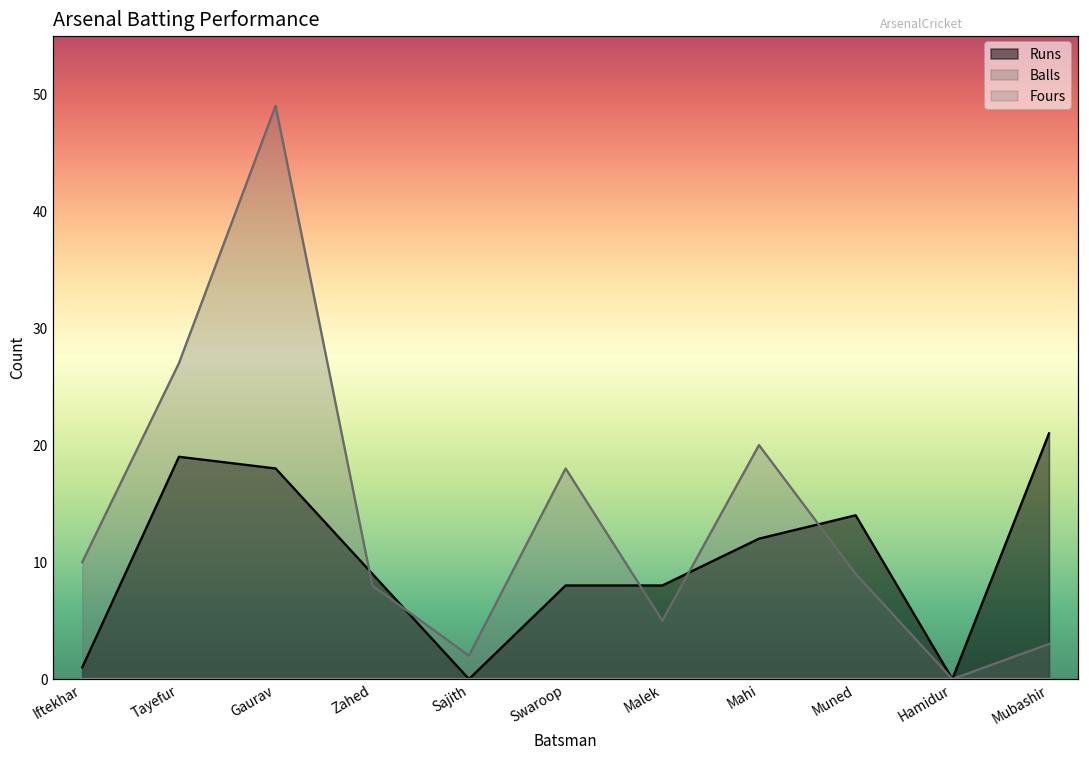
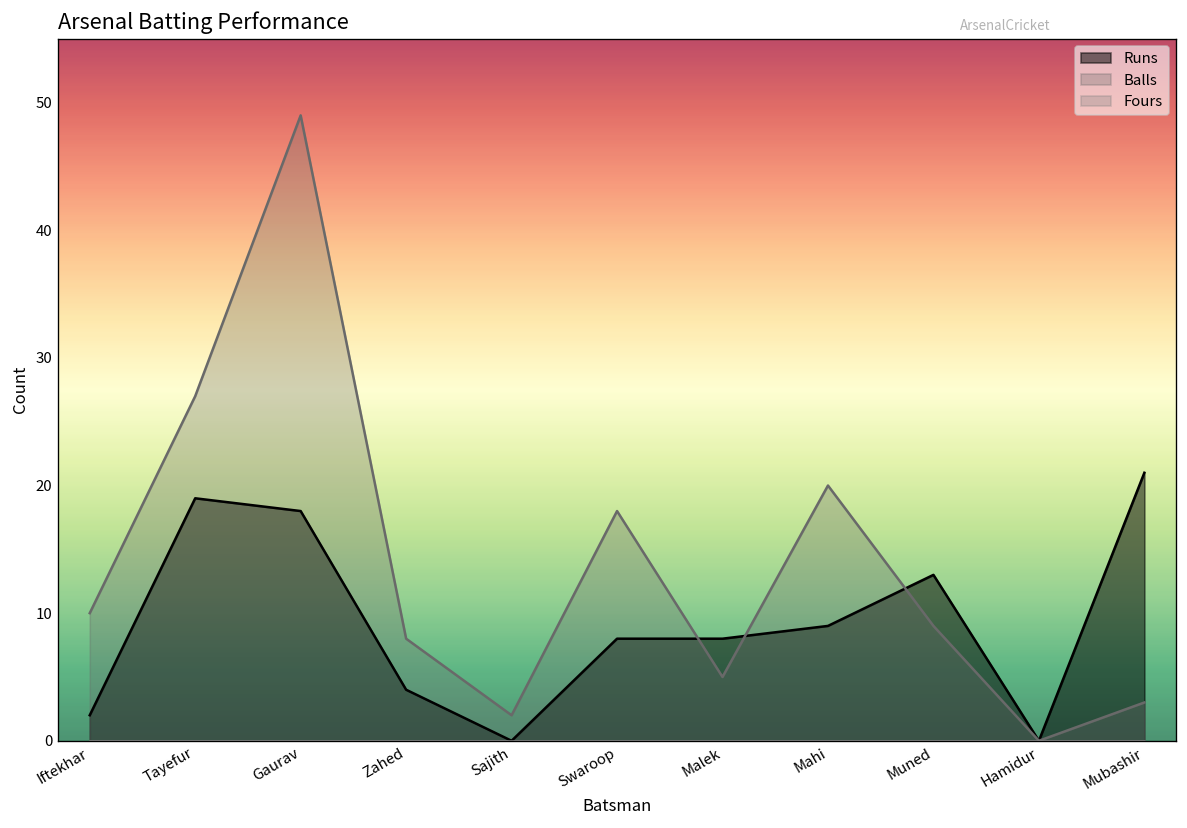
  {
    "Runs": {
-     "Iftekhar": 1,
+     "Iftekhar": 2,
      "Tayefur": 19,
      "Gaurav": 18,
-     "Zahed": 9,
+     "Zahed": 4,
      "Swaroop": 8,
      "Malek": 8,
-     "Mahi": 12,
-     "Muned": 14,
+     "Mahi": 9,
+     "Muned": 13,
      "Mubashir": 21
    }
  }
